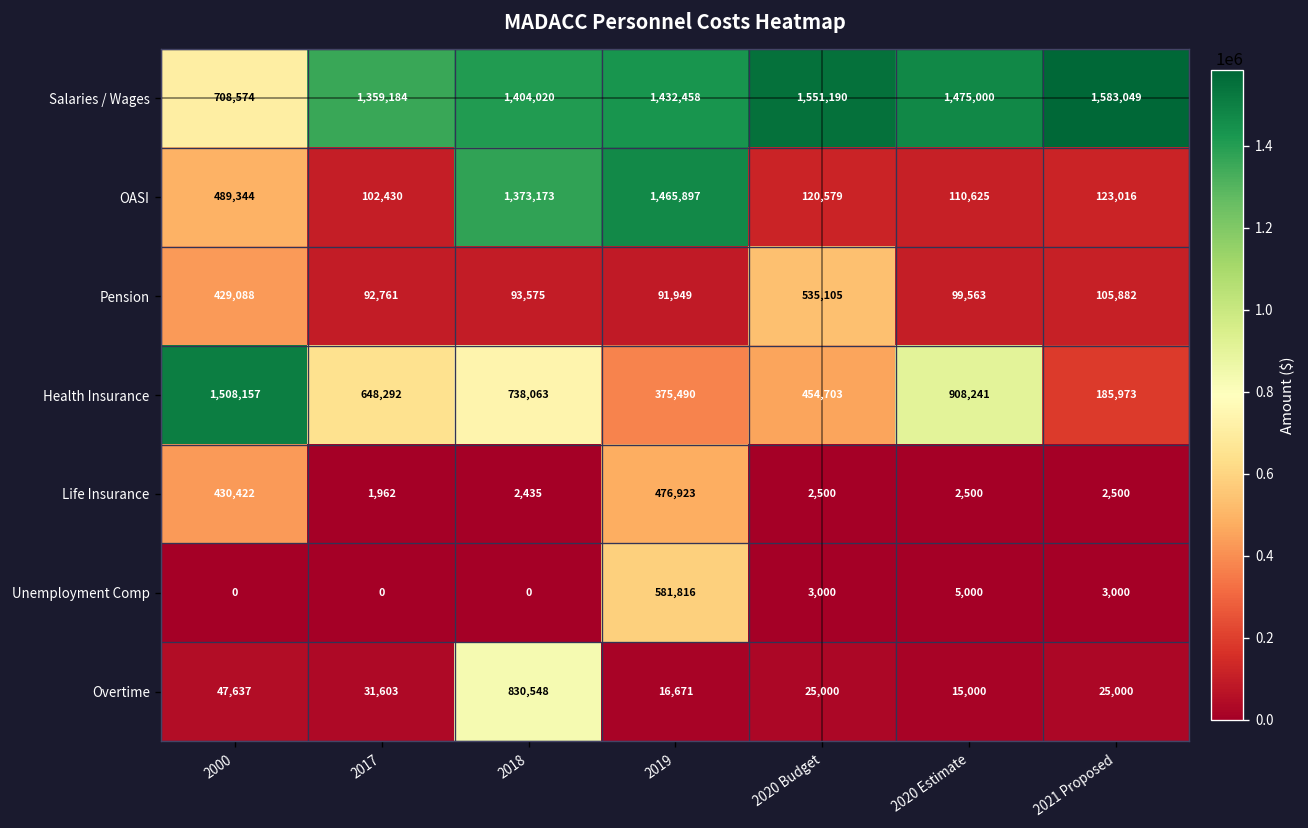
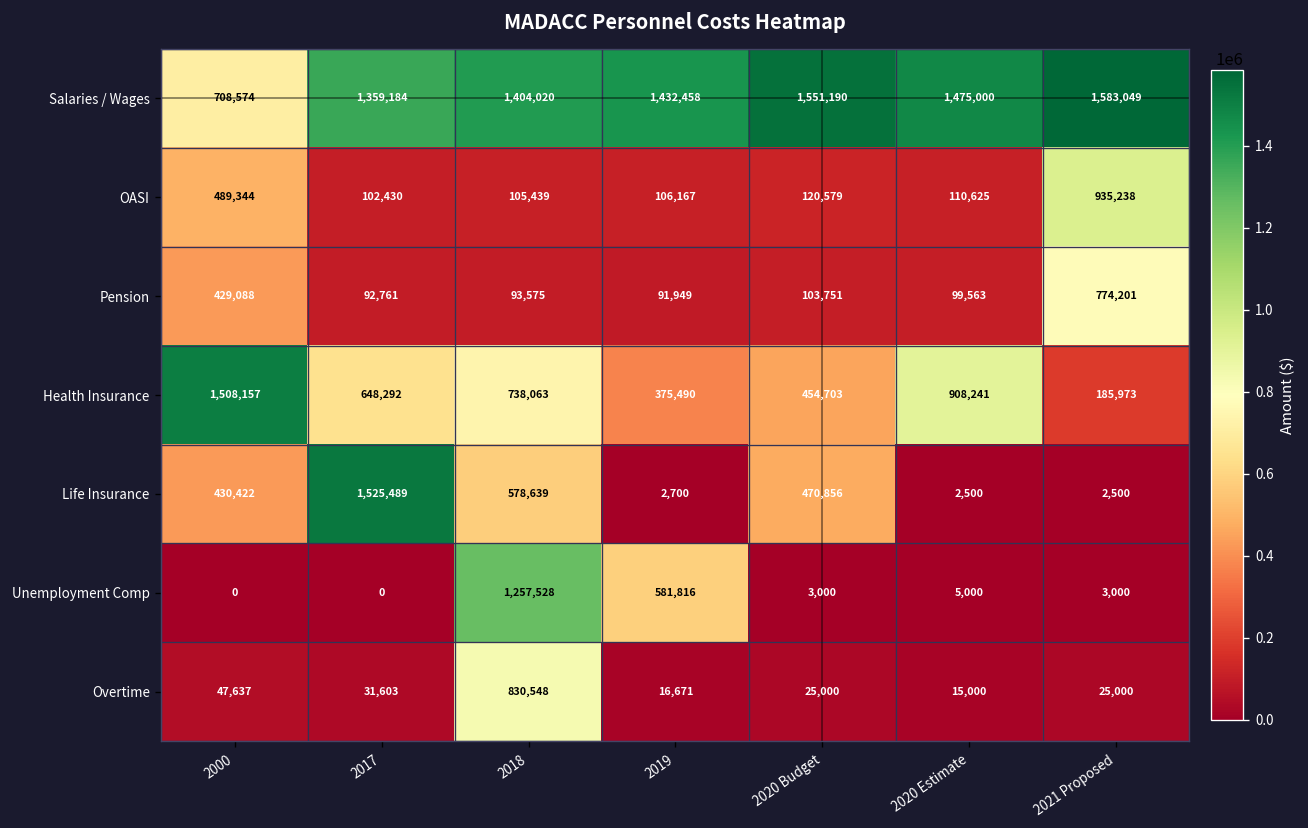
  {
    "Salaries / Wages": {
      "2000": "708,574",
      "2017": "1,359,184",
      "2018": "1,404,020",
      "2019": "1,432,458",
      "2020 Budget": "1,551,190",
      "2020 Estimate": "1,475,000",
      "2021 Proposed": "1,583,049"
    },
    "OASI": {
      "2000": "489,344",
      "2017": "102,430",
-     "2018": "1,373,173",
-     "2019": "1,465,897",
+     "2018": "105,439",
+     "2019": "106,167",
      "2020 Budget": "120,579",
      "2020 Estimate": "110,625",
-     "2021 Proposed": "123,016"
+     "2021 Proposed": "935,238"
    },
    "Pension": {
      "2000": "429,088",
      "2017": "92,761",
      "2018": "93,575",
      "2019": "91,949",
-     "2020 Budget": "535,105",
+     "2020 Budget": "103,751",
      "2020 Estimate": "99,563",
-     "2021 Proposed": "105,882"
+     "2021 Proposed": "774,201"
    },
    "Health Insurance": {
      "2000": "1,508,157",
      "2017": "648,292",
      "2018": "738,063",
      "2019": "375,490",
      "2020 Budget": "454,703",
      "2020 Estimate": "908,241",
      "2021 Proposed": "185,973"
    },
    "Life Insurance": {
      "2000": "430,422",
-     "2017": "1,962",
-     "2018": "2,435",
-     "2019": "476,923",
-     "2020 Budget": "2,500",
+     "2017": "1,525,489",
+     "2018": "578,639",
+     "2019": "2,700",
+     "2020 Budget": "470,856",
      "2020 Estimate": "2,500",
      "2021 Proposed": "2,500"
    },
    "Unemployment Comp": {
      "2000": "0",
      "2017": "0",
-     "2018": "0",
+     "2018": "1,257,528",
      "2019": "581,816",
      "2020 Budget": "3,000",
      "2020 Estimate": "5,000",
      "2021 Proposed": "3,000"
    },
    "Overtime": {
      "2000": "47,637",
      "2017": "31,603",
      "2018": "830,548",
      "2019": "16,671",
      "2020 Budget": "25,000",
      "2020 Estimate": "15,000",
      "2021 Proposed": "25,000"
    }
  }
